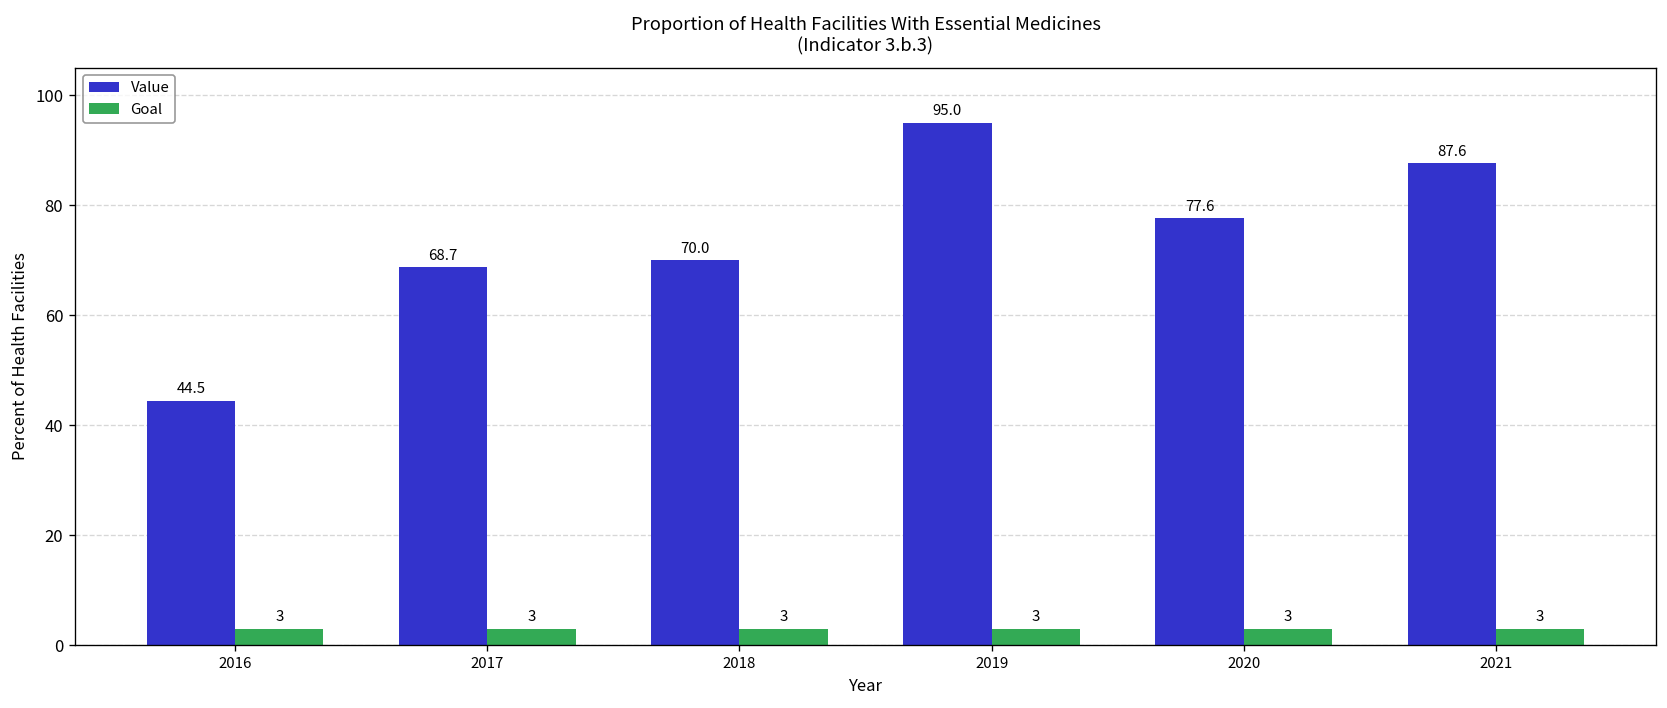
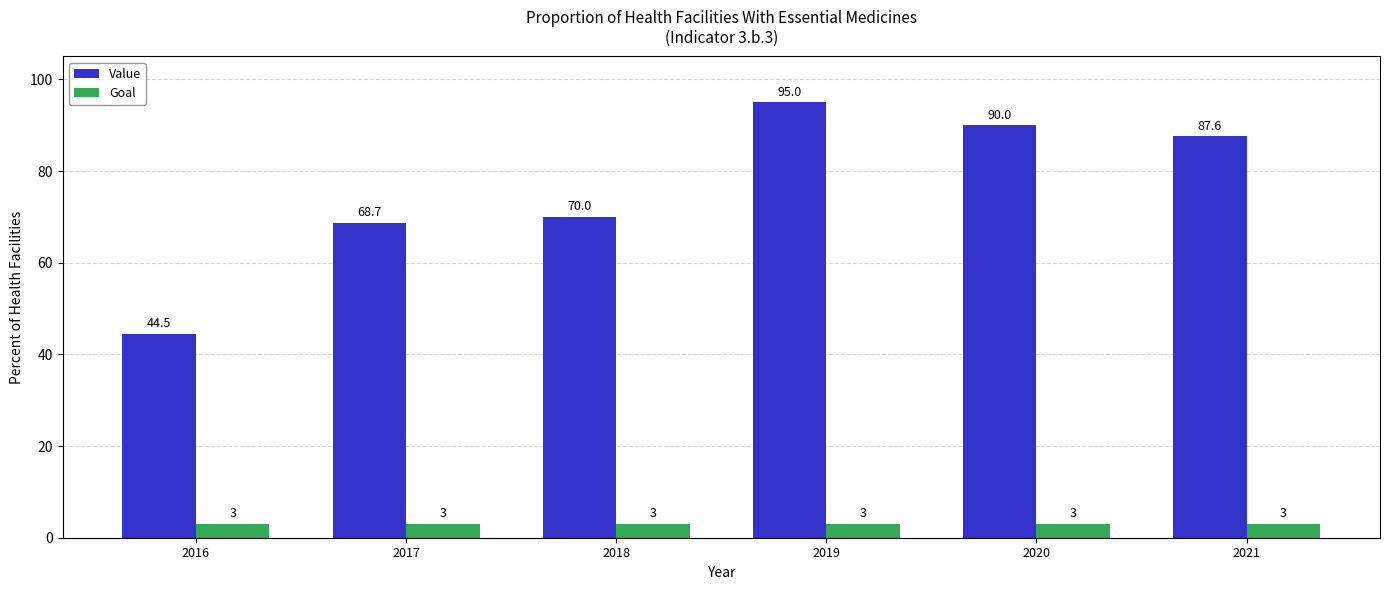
  {
    "Value": {
      "2016": 44.5,
      "2017": 68.7,
      "2018": 70.0,
      "2019": 95.0,
-     "2020": 77.6,
+     "2020": 90.0,
      "2021": 87.6
    },
    "Goal": {
      "2016": 3,
      "2017": 3,
      "2018": 3,
      "2019": 3,
      "2020": 3,
      "2021": 3
    }
  }
